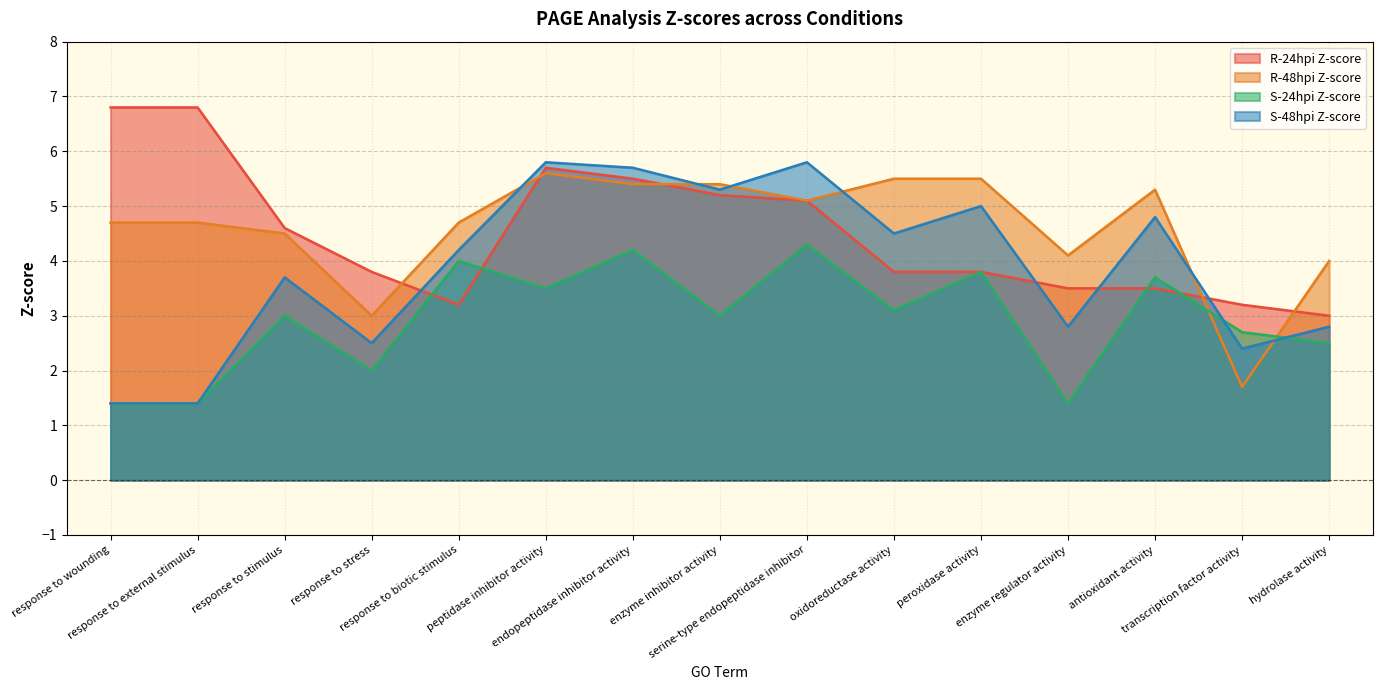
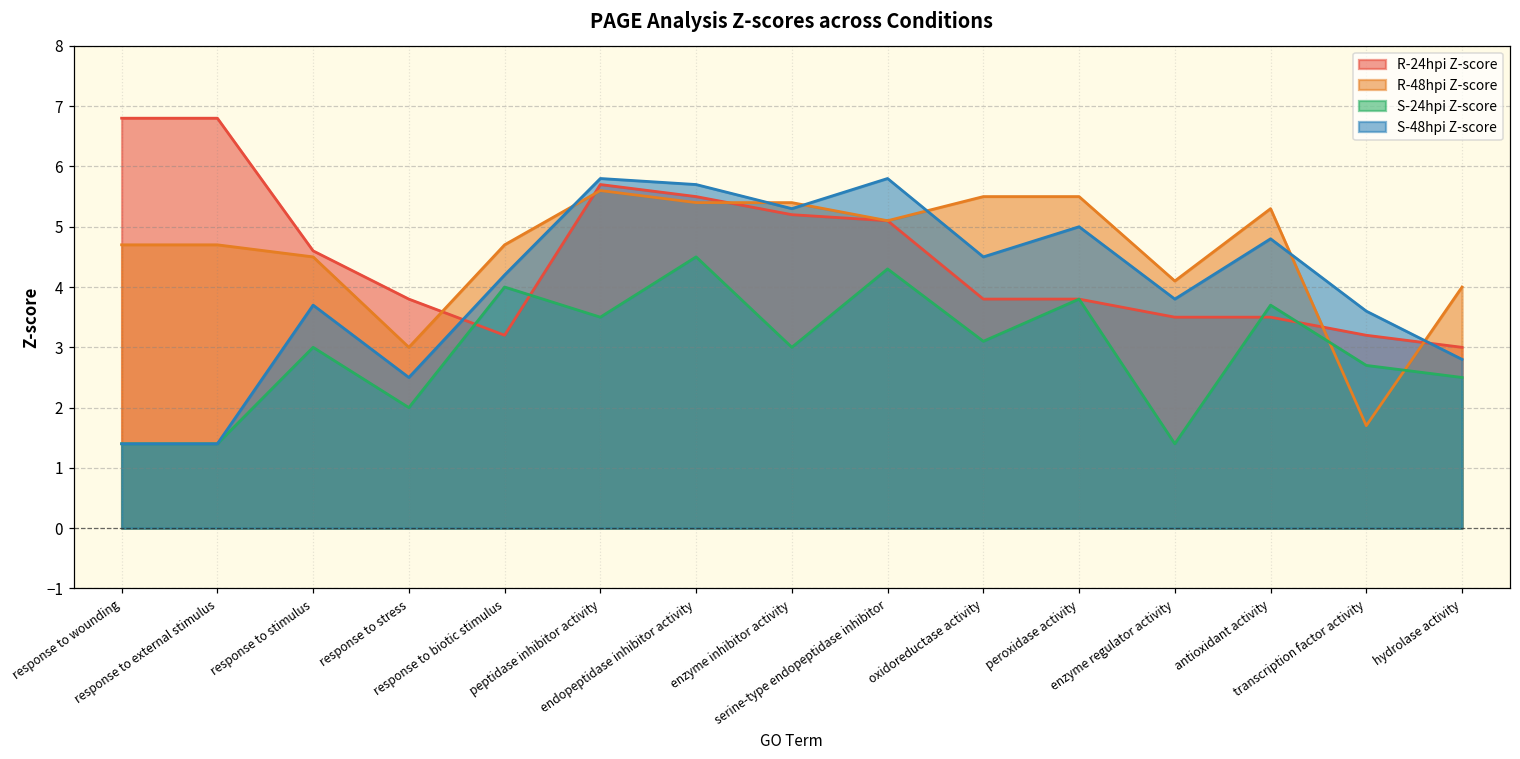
  {
    "S-24hpi Z-score": {
      "response to stimulus": 3.0,
      "response to stress": 2.0,
      "response to biotic stimulus": 4.0,
      "peptidase inhibitor activity": 3.5,
-     "endopeptidase inhibitor activity": 4.2,
+     "endopeptidase inhibitor activity": 4.5,
      "enzyme inhibitor activity": 3.0,
      "serine-type endopeptidase inhibitor": 4.3,
      "oxidoreductase activity": 3.1,
      "enzyme regulator activity": 1.4,
      "antioxidant activity": 3.7,
      "transcription factor activity": 2.7,
      "hydrolase activity": 2.5
    },
    "S-48hpi Z-score": {
      "response to stimulus": 3.7,
      "response to stress": 2.5,
      "response to biotic stimulus": 4.2,
      "peptidase inhibitor activity": 5.8,
      "endopeptidase inhibitor activity": 5.7,
      "enzyme inhibitor activity": 5.3,
      "serine-type endopeptidase inhibitor": 5.8,
      "oxidoreductase activity": 4.5,
      "peroxidase activity": 5.0,
-     "enzyme regulator activity": 2.8,
+     "enzyme regulator activity": 3.8,
      "antioxidant activity": 4.8,
-     "transcription factor activity": 2.4,
+     "transcription factor activity": 3.6,
      "hydrolase activity": 2.8
    }
  }
